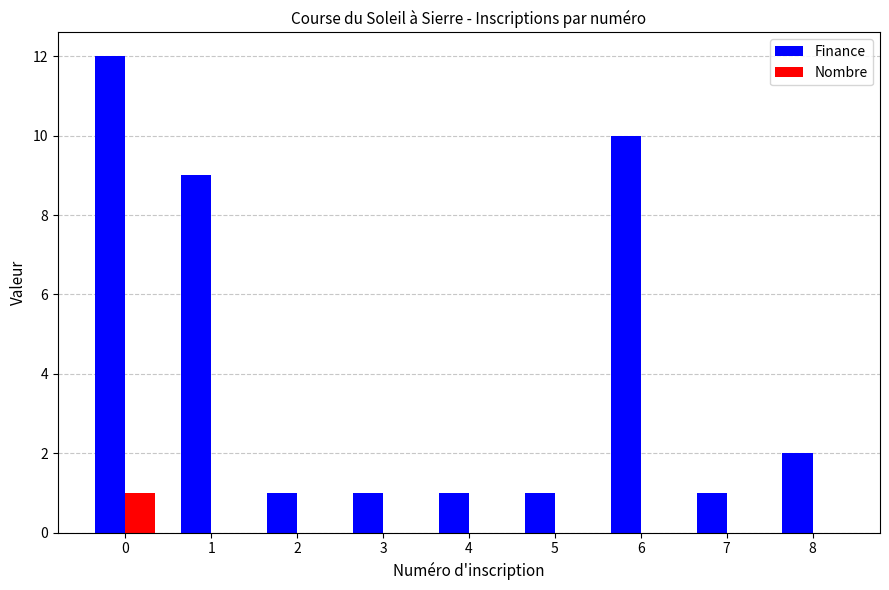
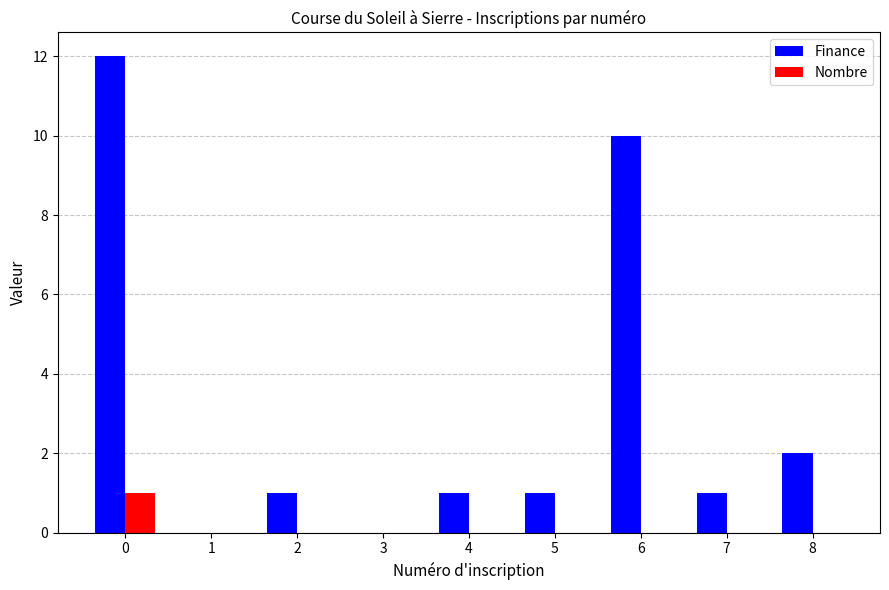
  {
    "Finance": {
      "0": 12,
-     "1": 9,
+     "1": 0,
      "2": 1,
-     "3": 1,
+     "3": 0,
      "4": 1,
      "5": 1,
      "6": 10,
      "7": 1,
      "8": 2
    },
    "Nombre": {
      "0": 1,
      "1": 0,
      "2": 0,
      "3": 0,
      "4": 0,
      "5": 0,
      "6": 0,
      "7": 0,
      "8": 0
    }
  }
